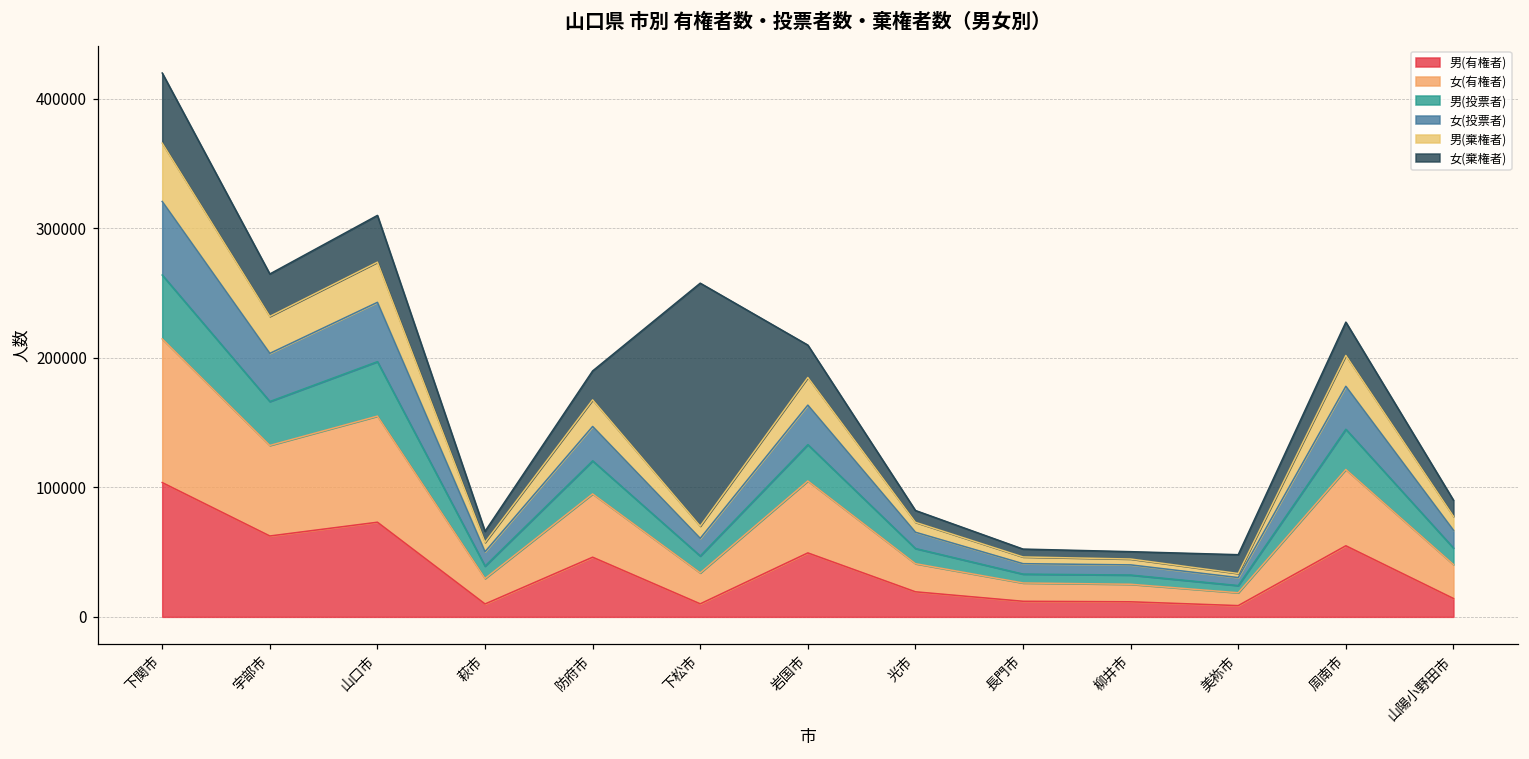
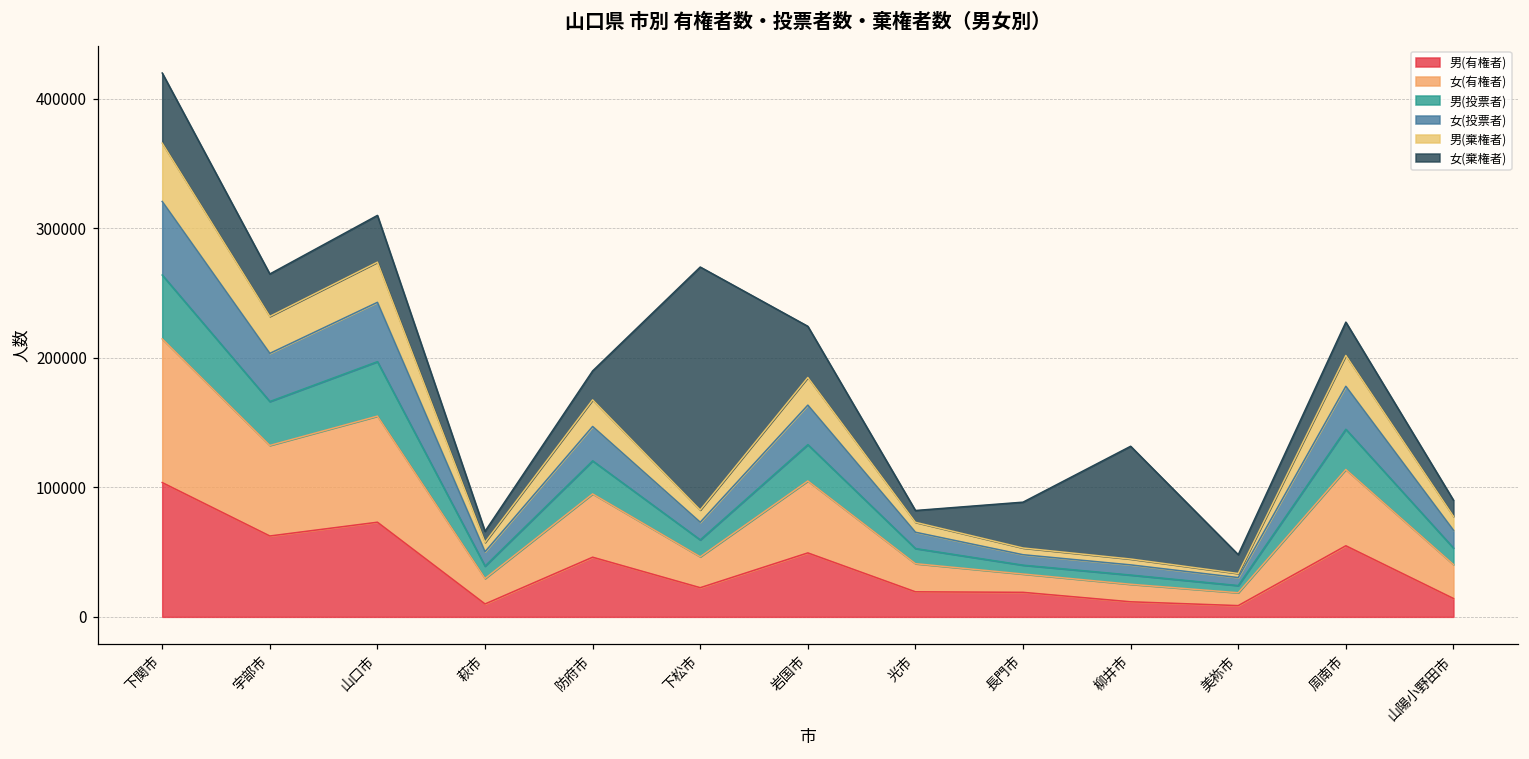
  {
    "男(有権者)": {
      "下関市": 104000,
      "宇部市": 62000,
      "山口市": 73000,
      "萩市": 10000,
      "防府市": 46000,
-     "下松市": 10000,
+     "下松市": 23000,
      "岩国市": 49000,
      "光市": 19000,
-     "長門市": 12000,
+     "長門市": 19000,
      "柳井市": 12000,
      "美祢市": 9000,
      "周南市": 55000,
      "山陽小野田市": 14000
    },
    "女(棄権者)": {
      "下関市": 54000,
      "宇部市": 33000,
      "山口市": 36000,
      "萩市": 9000,
      "防府市": 22000,
      "下松市": 188000,
-     "岩国市": 25000,
+     "岩国市": 40000,
      "光市": 9000,
-     "長門市": 6000,
-     "柳井市": 6000,
+     "長門市": 35000,
+     "柳井市": 87000,
      "美祢市": 15000,
      "周南市": 26000,
      "山陽小野田市": 12000
    }
  }
